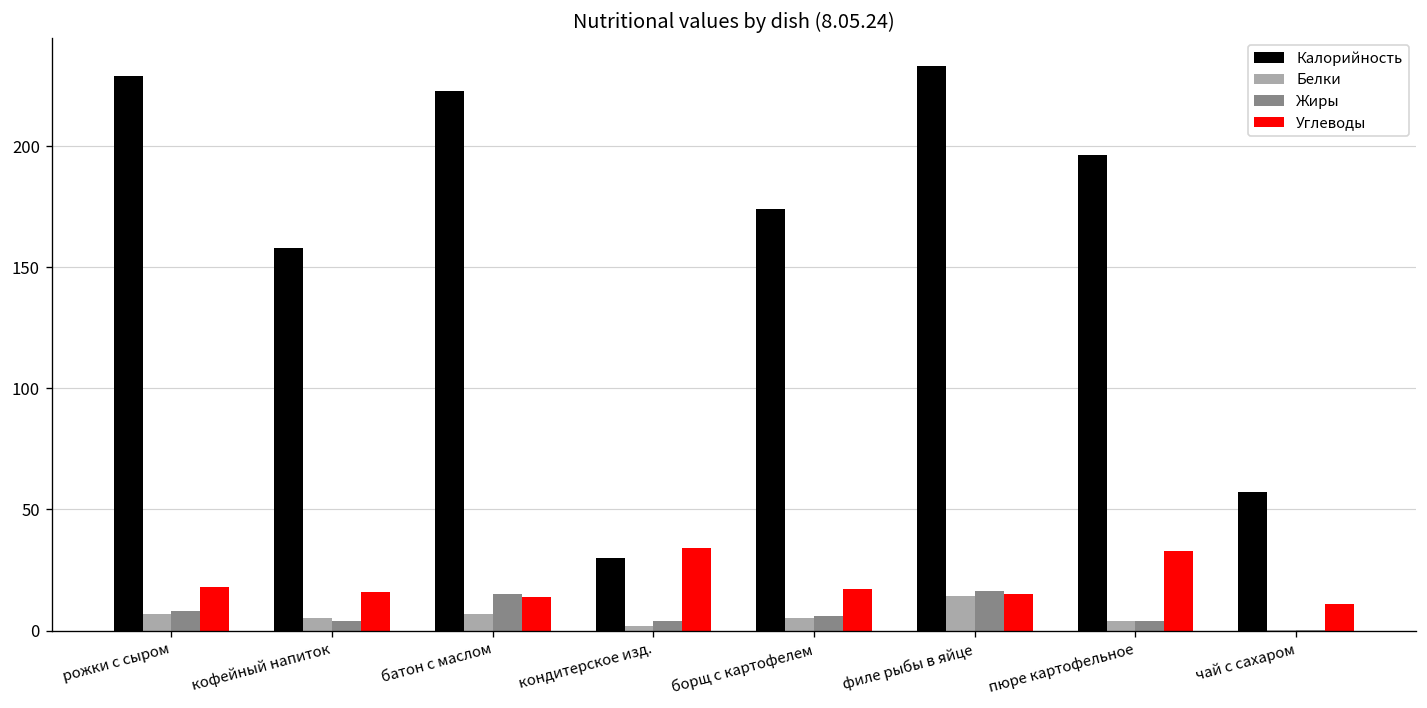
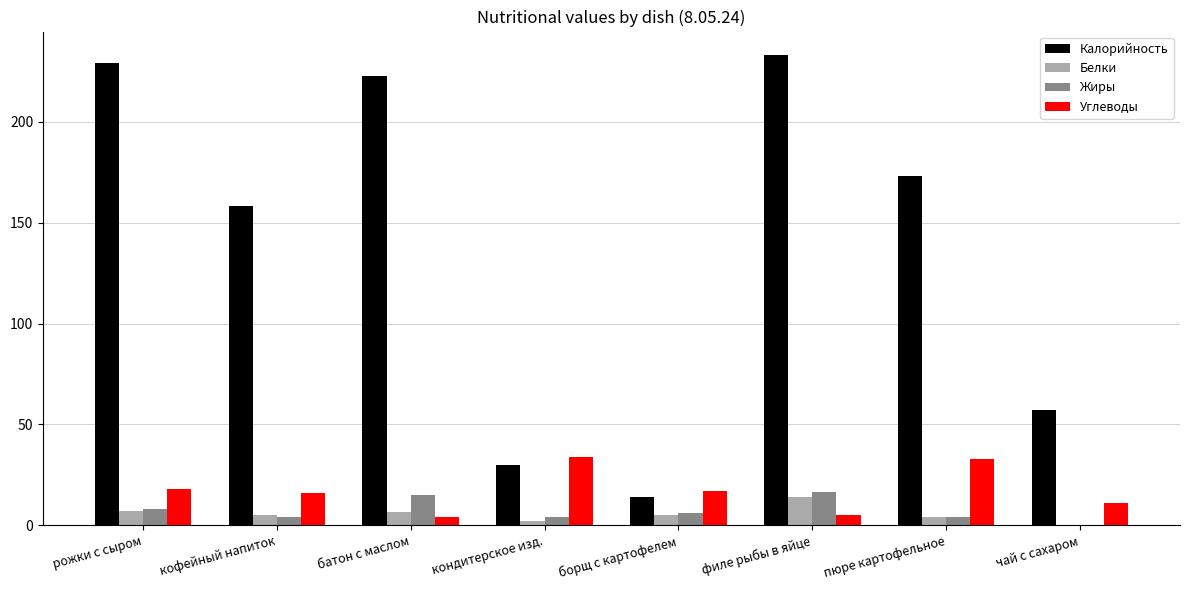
  {
    "Калорийность": {
      "рожки с сыром": 229,
      "кофейный напиток": 158,
      "батон с маслом": 223,
      "кондитерское изд.": 30,
-     "борщ с картофелем": 174,
+     "борщ с картофелем": 14,
      "филе рыбы в яйце": 233,
-     "пюре картофельное": 196,
+     "пюре картофельное": 173,
      "чай с сахаром": 57
    },
    "Углеводы": {
      "рожки с сыром": 18,
      "кофейный напиток": 16,
-     "батон с маслом": 14,
+     "батон с маслом": 4,
      "кондитерское изд.": 34,
      "борщ с картофелем": 17,
-     "филе рыбы в яйце": 15,
+     "филе рыбы в яйце": 5,
      "пюре картофельное": 33,
      "чай с сахаром": 11
    }
  }
